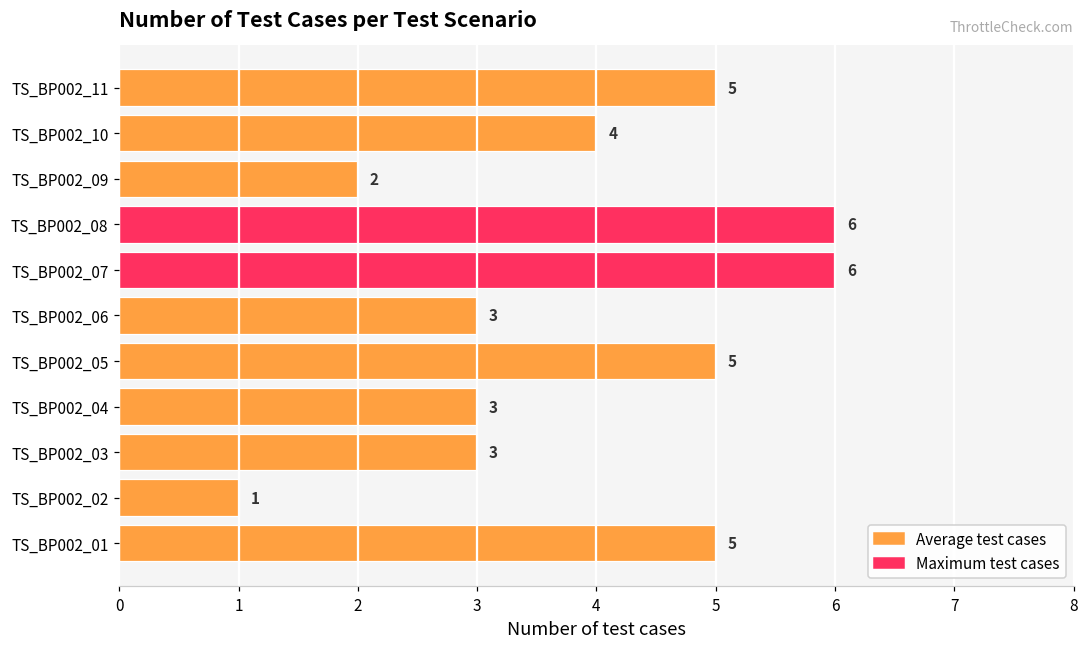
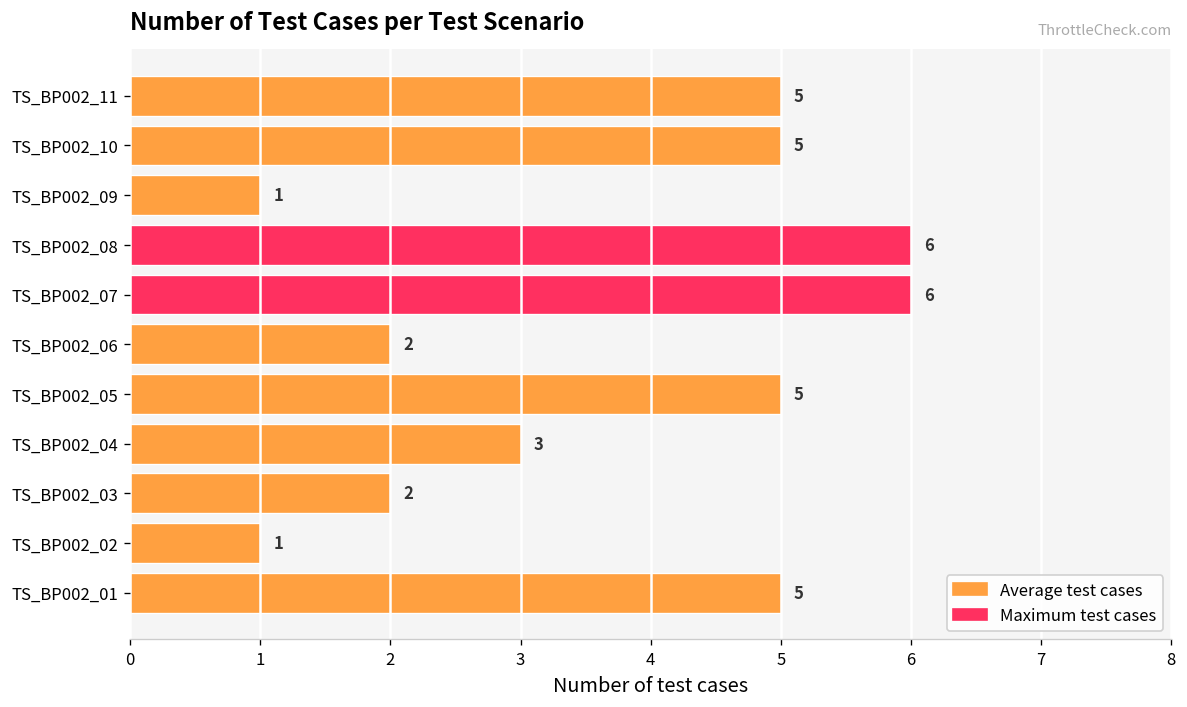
  {
    "TS_BP002_11": 5,
-   "TS_BP002_10": 4,
-   "TS_BP002_09": 2,
+   "TS_BP002_10": 5,
+   "TS_BP002_09": 1,
    "TS_BP002_08": 6,
    "TS_BP002_07": 6,
-   "TS_BP002_06": 3,
+   "TS_BP002_06": 2,
    "TS_BP002_05": 5,
    "TS_BP002_04": 3,
-   "TS_BP002_03": 3,
+   "TS_BP002_03": 2,
    "TS_BP002_02": 1,
    "TS_BP002_01": 5
  }
